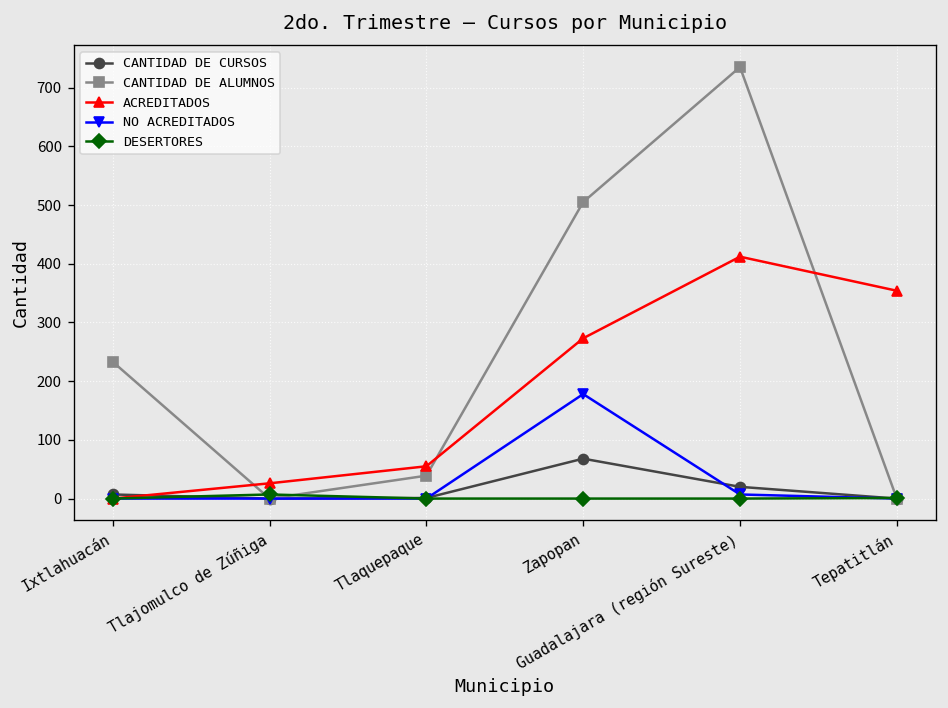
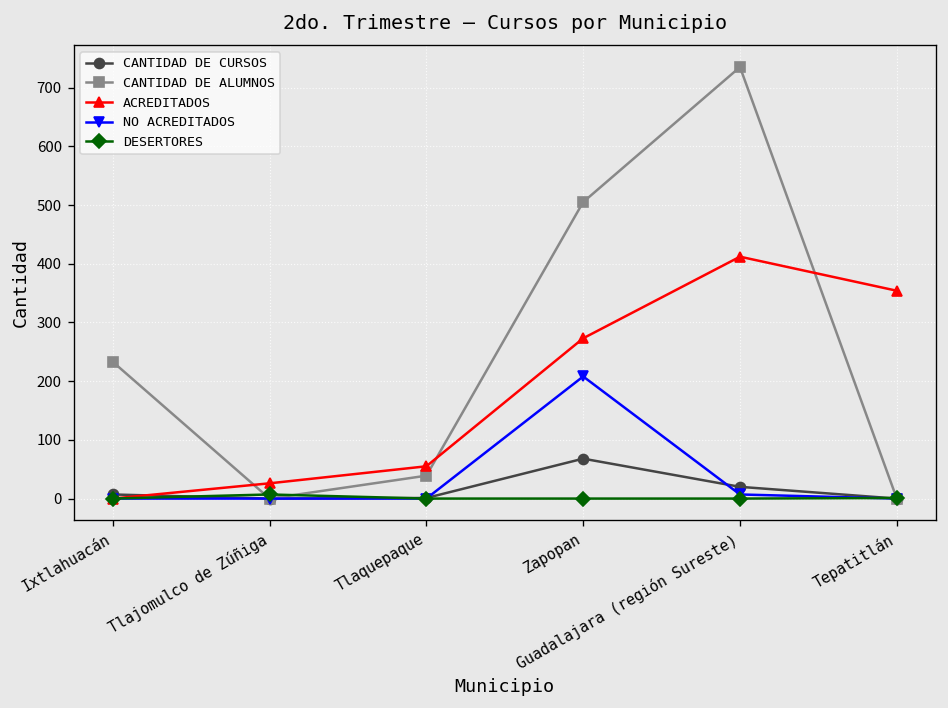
  {
    "CANTIDAD DE CURSOS": {
      "Ixtlahuacán": 10,
      "Zapopan": 70,
      "Guadalajara (región Sureste)": 20
    },
    "CANTIDAD DE ALUMNOS": {
      "Ixtlahuacán": 230,
      "Tlaquepaque": 40,
      "Zapopan": 510,
      "Guadalajara (región Sureste)": 740
    },
    "ACREDITADOS": {
      "Tlajomulco de Zúñiga": 30,
      "Tlaquepaque": 60,
      "Zapopan": 270,
      "Guadalajara (región Sureste)": 410,
      "Tepatitlán": 350
    },
    "NO ACREDITADOS": {
-     "Zapopan": 180,
+     "Zapopan": 210,
      "Guadalajara (región Sureste)": 10
    },
    "DESERTORES": {
      "Tlajomulco de Zúñiga": 10,
      "Zapopan": 0,
      "Guadalajara (región Sureste)": 0
    }
  }
